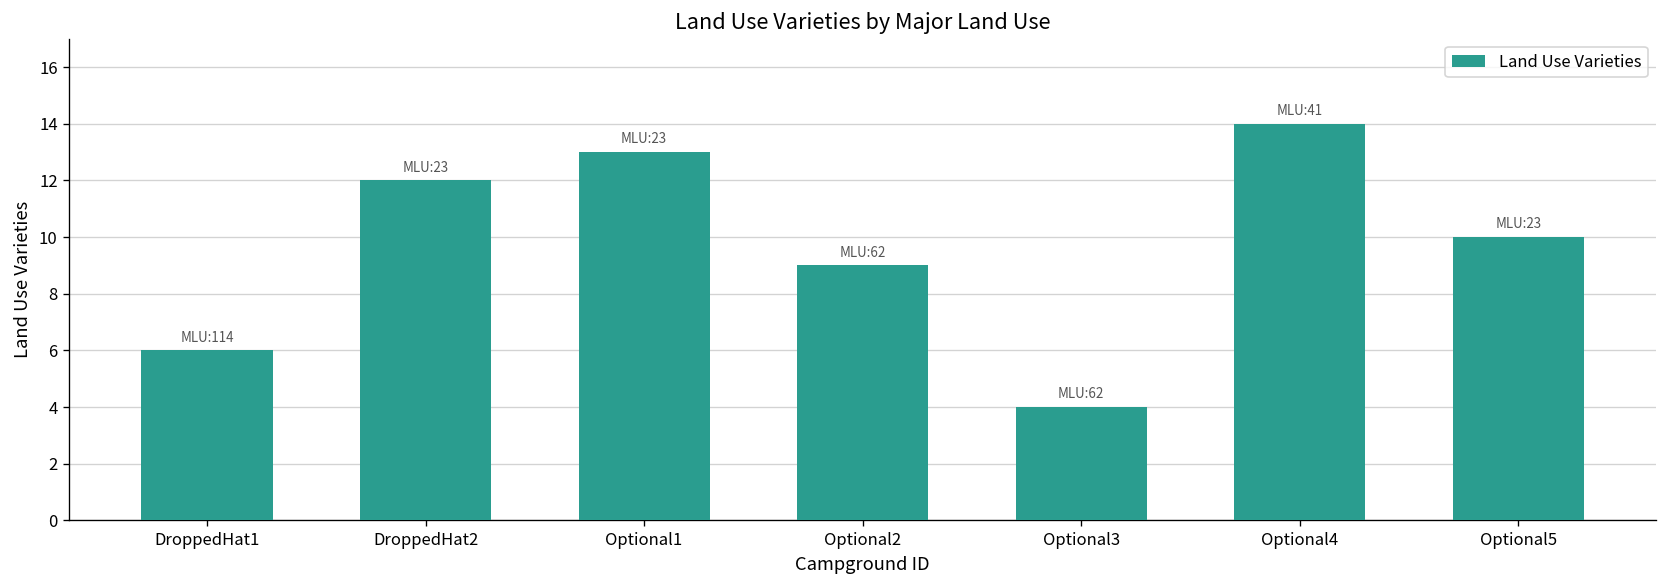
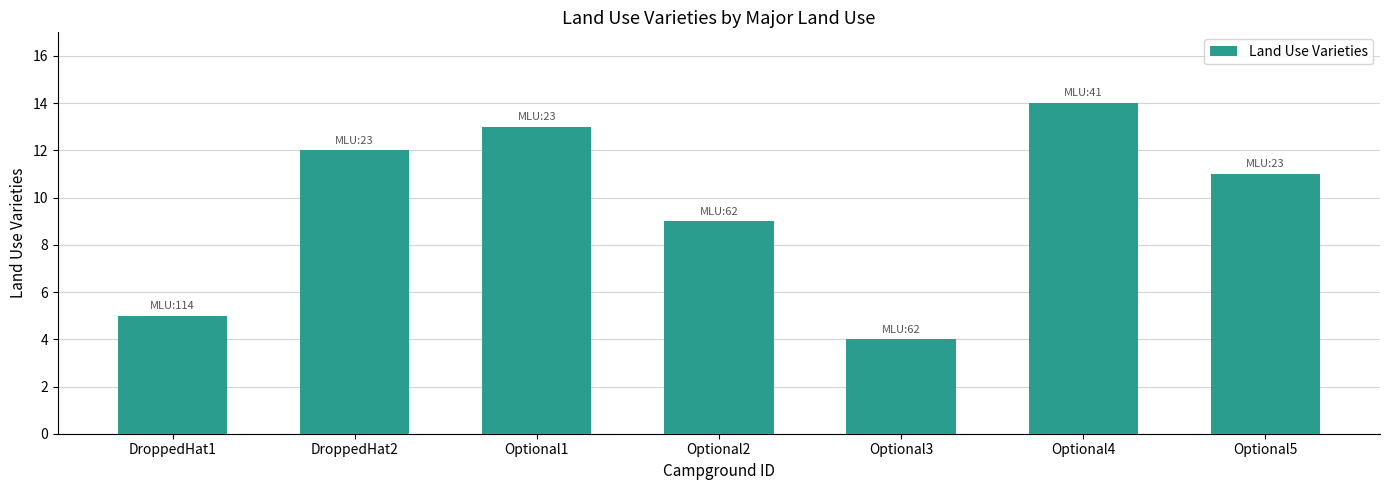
  {
-   "DroppedHat1": 6,
-   "Optional5": 10
+   "DroppedHat1": 5,
+   "Optional5": 11
  }
